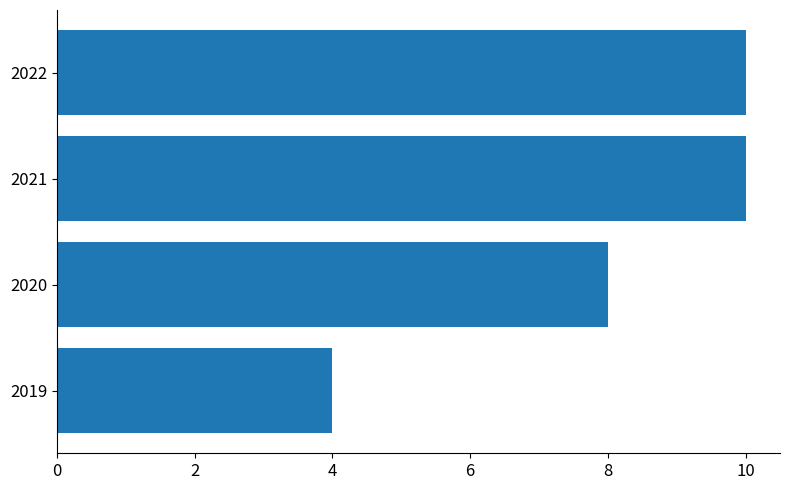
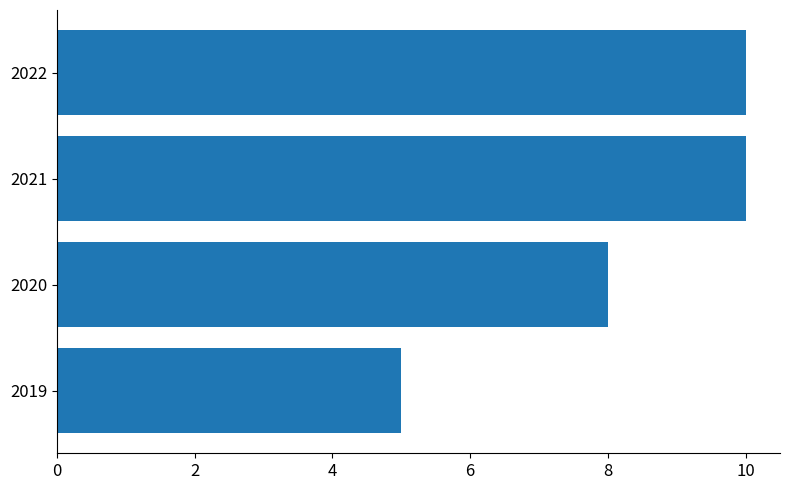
  {
    "2022": 10,
    "2021": 10,
    "2020": 8,
-   "2019": 4
+   "2019": 5
  }
